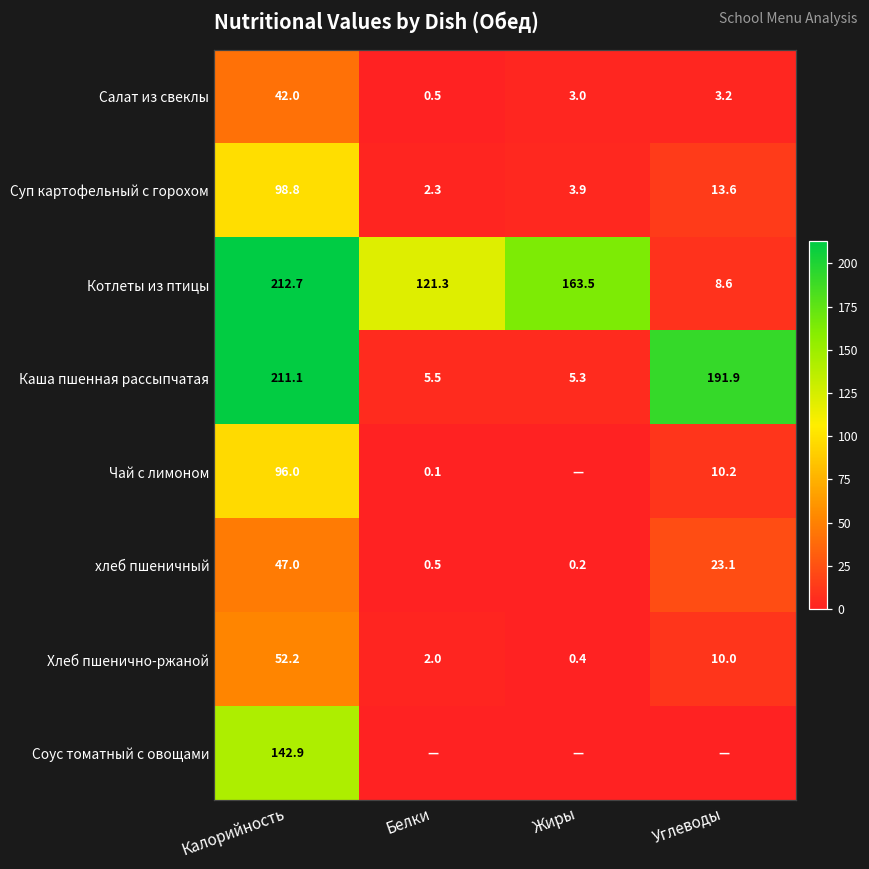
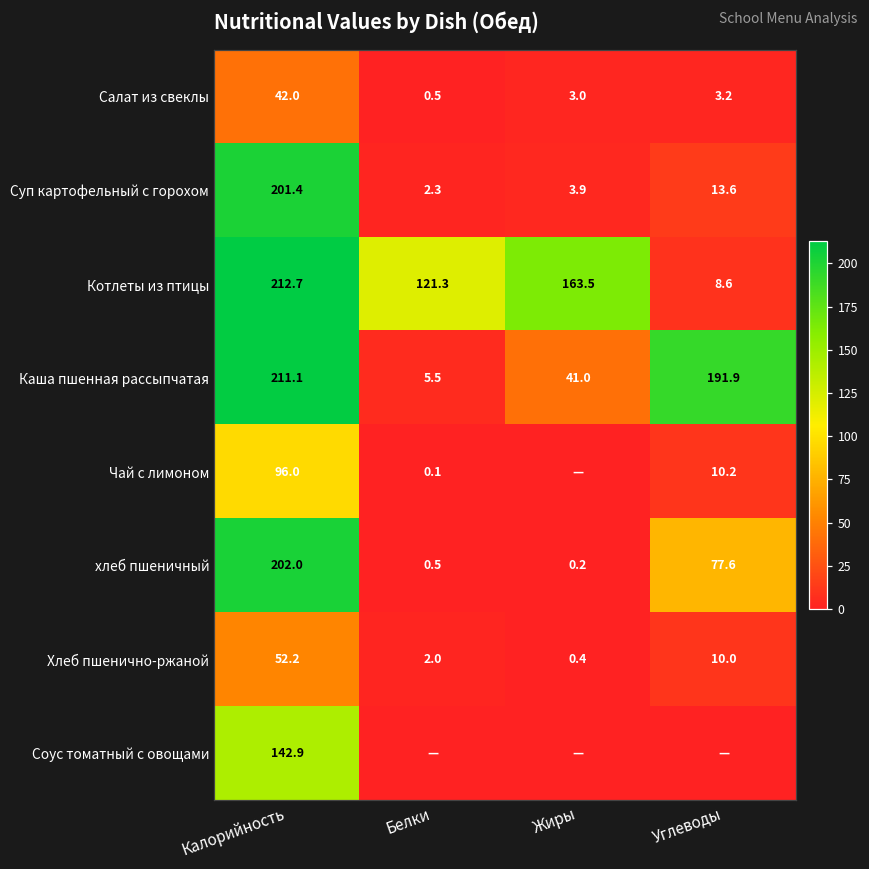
  {
    "Салат из свеклы": {
      "Калорийность": 42.0,
      "Белки": 0.5,
      "Жиры": 3.0,
      "Углеводы": 3.2
    },
    "Суп картофельный с горохом": {
-     "Калорийность": 98.8,
+     "Калорийность": 201.4,
      "Белки": 2.3,
      "Жиры": 3.9,
      "Углеводы": 13.6
    },
    "Котлеты из птицы": {
      "Калорийность": 212.7,
      "Белки": 121.3,
      "Жиры": 163.5,
      "Углеводы": 8.6
    },
    "Каша пшенная рассыпчатая": {
      "Калорийность": 211.1,
      "Белки": 5.5,
-     "Жиры": 5.3,
+     "Жиры": 41.0,
      "Углеводы": 191.9
    },
    "Чай с лимоном": {
      "Калорийность": 96.0,
      "Белки": 0.1,
      "Углеводы": 10.2
    },
    "хлеб пшеничный": {
-     "Калорийность": 47.0,
+     "Калорийность": 202.0,
      "Белки": 0.5,
      "Жиры": 0.2,
-     "Углеводы": 23.1
+     "Углеводы": 77.6
    },
    "Хлеб пшенично-ржаной": {
      "Калорийность": 52.2,
      "Белки": 2.0,
      "Жиры": 0.4,
      "Углеводы": 10.0
    },
    "Соус томатный с овощами": {
      "Калорийность": 142.9
    }
  }
